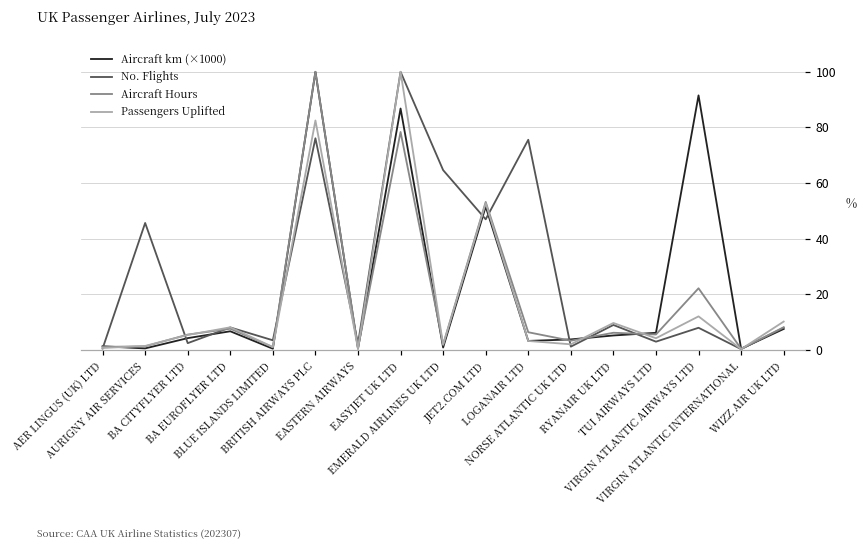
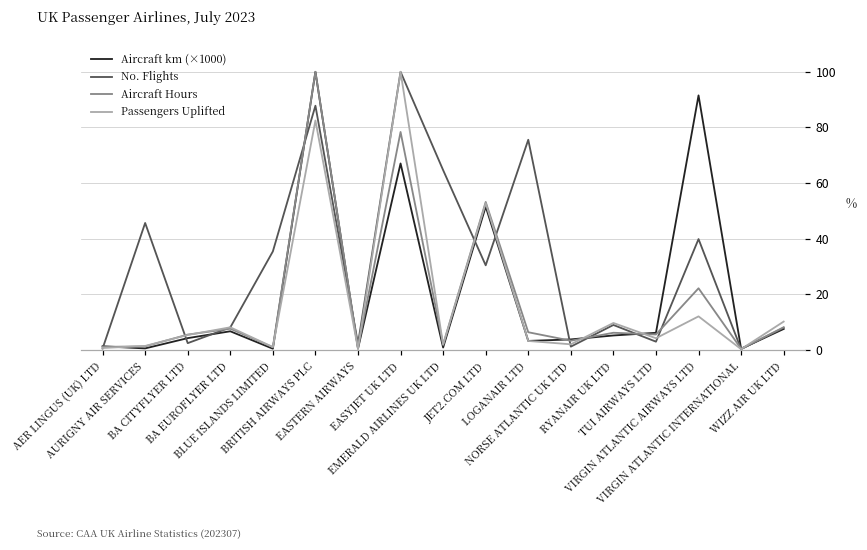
  {
    "Aircraft km (×1000)": {
      "BA CITYFLYER LTD": 4,
-     "EASYJET UK LTD": 87,
+     "EASYJET UK LTD": 67,
      "JET2.COM LTD": 51,
      "VIRGIN ATLANTIC AIRWAYS LTD": 92
    },
    "No. Flights": {
      "AURIGNY AIR SERVICES": 46,
      "BA CITYFLYER LTD": 2,
-     "BLUE ISLANDS LIMITED": 3,
-     "BRITISH AIRWAYS PLC": 76,
+     "BLUE ISLANDS LIMITED": 35,
+     "BRITISH AIRWAYS PLC": 88,
      "EASTERN AIRWAYS": 2,
      "EMERALD AIRLINES UK LTD": 65,
-     "JET2.COM LTD": 47,
+     "JET2.COM LTD": 30,
      "LOGANAIR LTD": 76,
      "TUI AIRWAYS LTD": 3,
-     "VIRGIN ATLANTIC AIRWAYS LTD": 8
+     "VIRGIN ATLANTIC AIRWAYS LTD": 40
    }
  }
